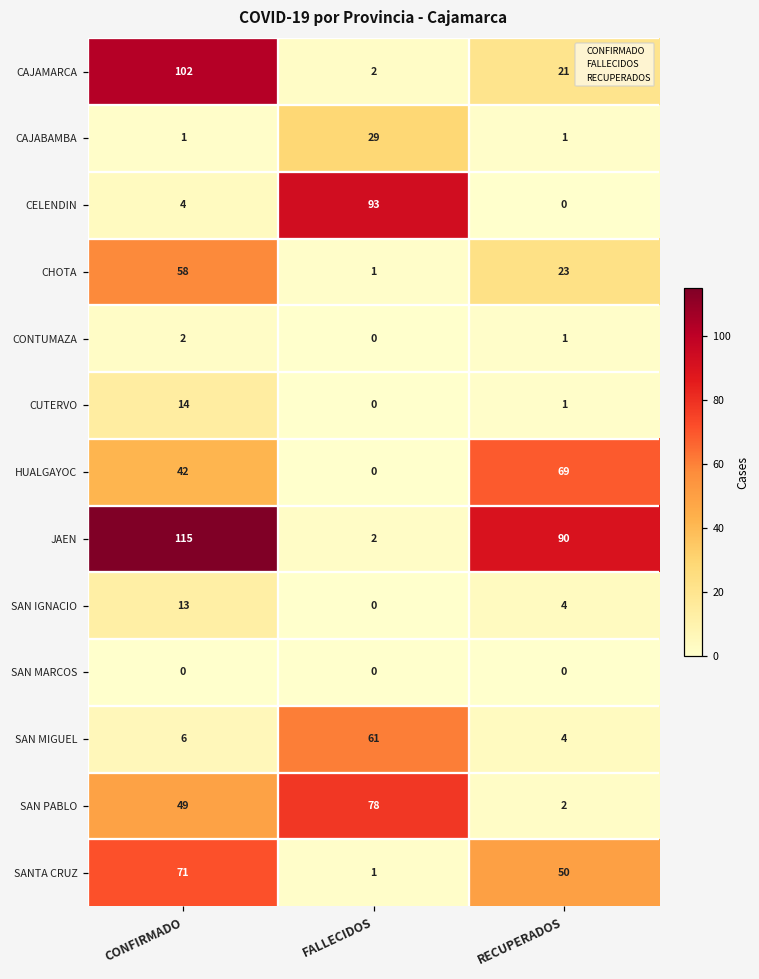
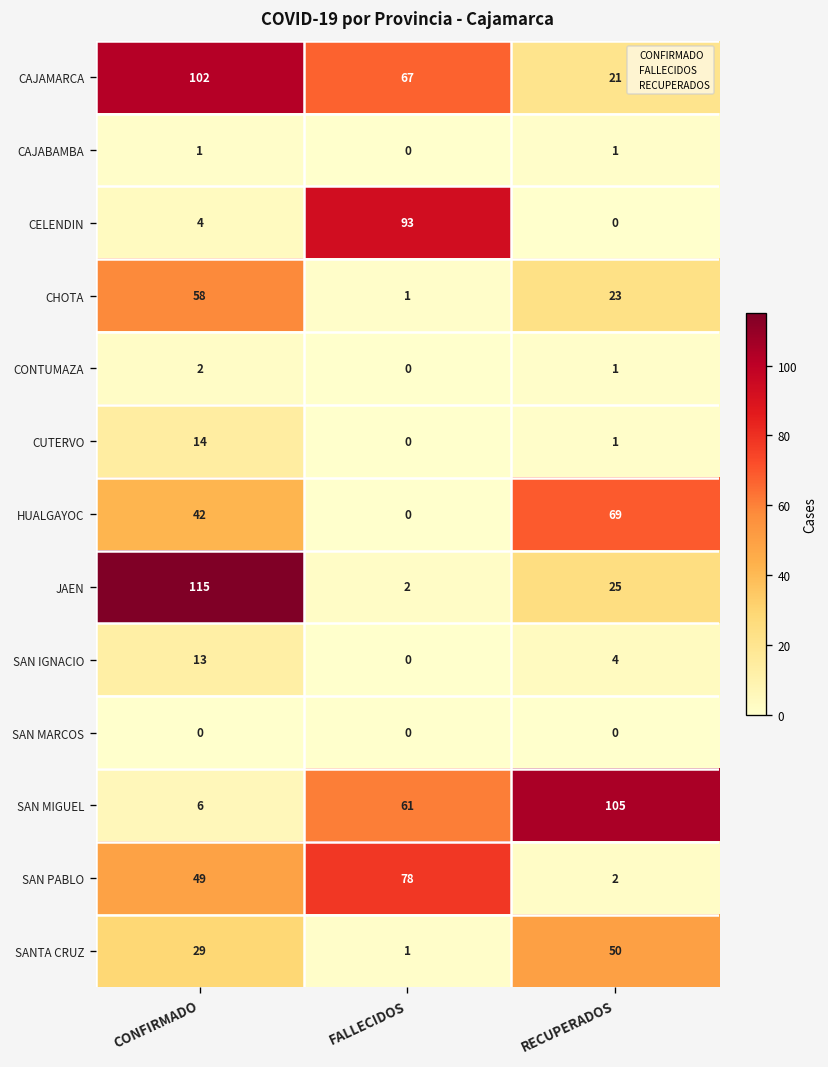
  {
    "CAJAMARCA": {
      "CONFIRMADO": 102,
-     "FALLECIDOS": 2,
+     "FALLECIDOS": 67,
      "RECUPERADOS": 21
    },
    "CAJABAMBA": {
      "CONFIRMADO": 1,
-     "FALLECIDOS": 29,
+     "FALLECIDOS": 0,
      "RECUPERADOS": 1
    },
    "CELENDIN": {
      "CONFIRMADO": 4,
      "FALLECIDOS": 93,
      "RECUPERADOS": 0
    },
    "CHOTA": {
      "CONFIRMADO": 58,
      "FALLECIDOS": 1,
      "RECUPERADOS": 23
    },
    "CONTUMAZA": {
      "CONFIRMADO": 2,
      "FALLECIDOS": 0,
      "RECUPERADOS": 1
    },
    "CUTERVO": {
      "CONFIRMADO": 14,
      "FALLECIDOS": 0,
      "RECUPERADOS": 1
    },
    "HUALGAYOC": {
      "CONFIRMADO": 42,
      "FALLECIDOS": 0,
      "RECUPERADOS": 69
    },
    "JAEN": {
      "CONFIRMADO": 115,
      "FALLECIDOS": 2,
-     "RECUPERADOS": 90
+     "RECUPERADOS": 25
    },
    "SAN IGNACIO": {
      "CONFIRMADO": 13,
      "FALLECIDOS": 0,
      "RECUPERADOS": 4
    },
    "SAN MARCOS": {
      "CONFIRMADO": 0,
      "FALLECIDOS": 0,
      "RECUPERADOS": 0
    },
    "SAN MIGUEL": {
      "CONFIRMADO": 6,
      "FALLECIDOS": 61,
-     "RECUPERADOS": 4
+     "RECUPERADOS": 105
    },
    "SAN PABLO": {
      "CONFIRMADO": 49,
      "FALLECIDOS": 78,
      "RECUPERADOS": 2
    },
    "SANTA CRUZ": {
-     "CONFIRMADO": 71,
+     "CONFIRMADO": 29,
      "FALLECIDOS": 1,
      "RECUPERADOS": 50
    }
  }
